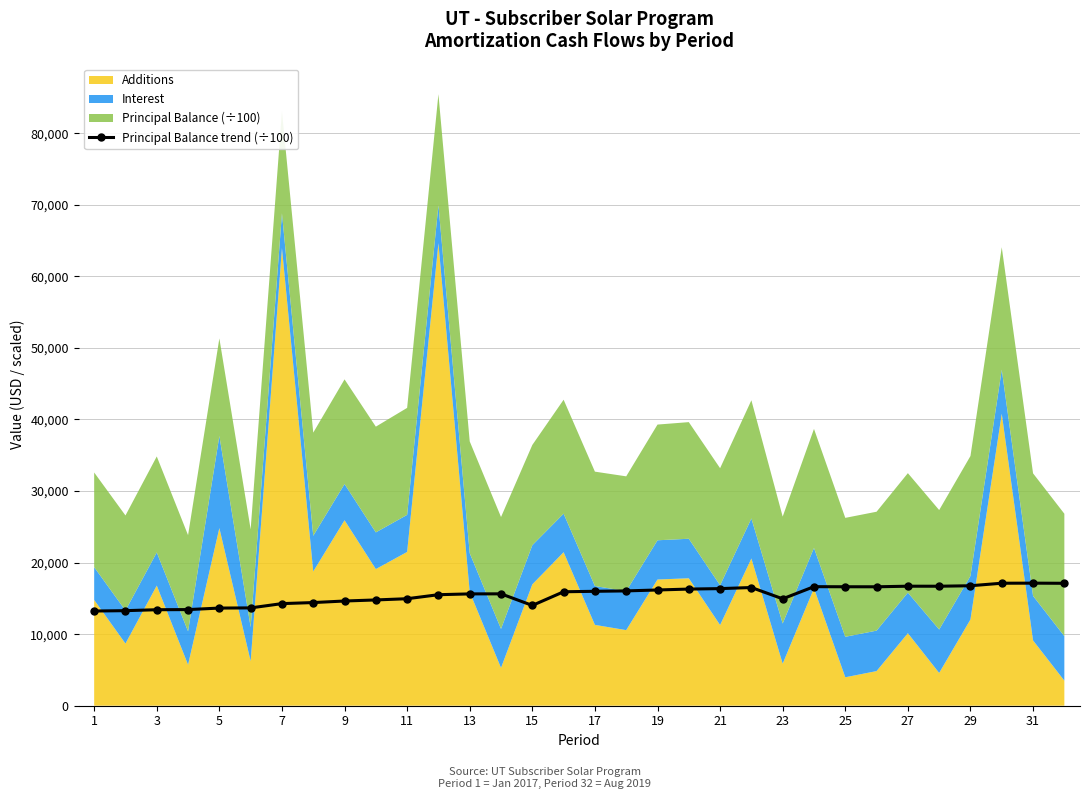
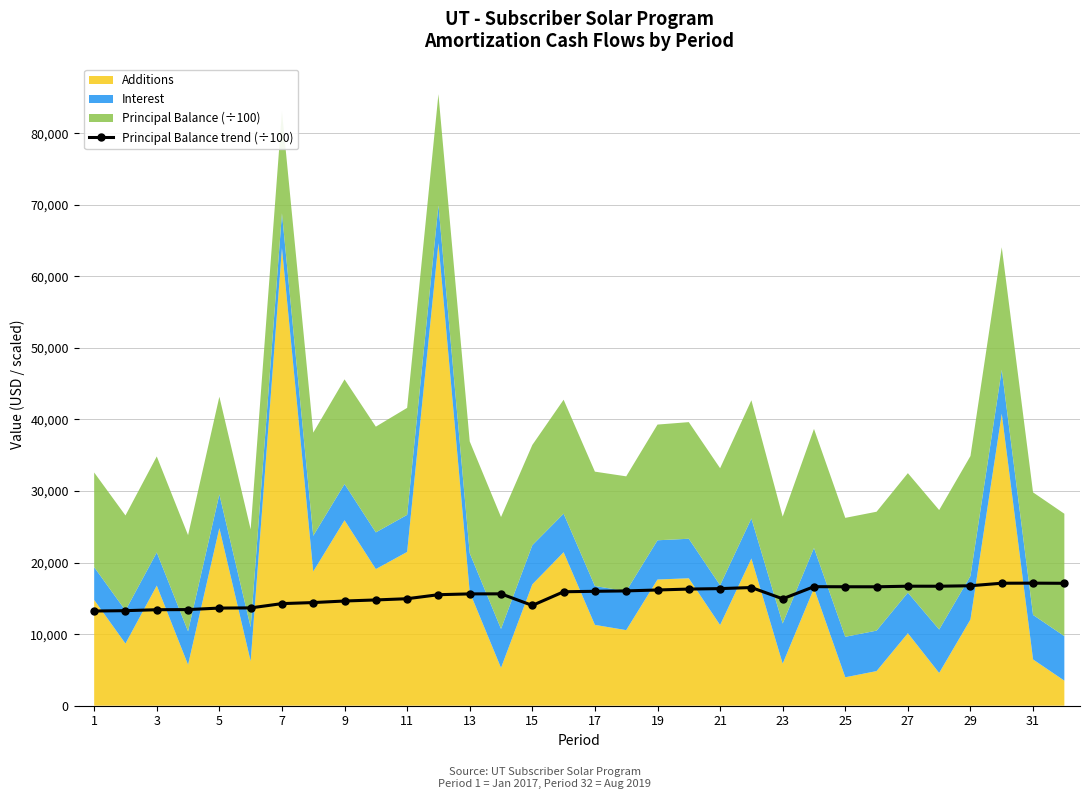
  {
    "Principal Balance trend (÷100)": {
      "1": "13,000",
      "3": "13,000",
      "5": "14,000",
      "7": "14,000",
      "9": "15,000",
      "11": "15,000",
      "15": "14,000",
      "17": "16,000",
      "19": "16,000",
      "21": "16,000",
      "23": "15,000",
      "25": "17,000",
      "27": "17,000",
      "29": "17,000",
      "31": "17,000"
    },
    "Additions": {
      "1": "15,000",
      "3": "17,000",
      "5": "25,000",
      "7": "64,000",
      "9": "26,000",
      "11": "21,000",
      "15": "17,000",
      "17": "11,000",
      "19": "18,000",
      "21": "11,000",
      "23": "6,000",
      "25": "4,000",
      "27": "10,000",
      "29": "12,000",
-     "31": "9,000"
+     "31": "6,000"
    },
    "Interest": {
      "1": "5,000",
      "3": "5,000",
-     "5": "13,000",
+     "5": "5,000",
      "7": "5,000",
      "9": "5,000",
      "11": "5,000",
      "13": "5,000",
      "15": "5,000",
      "17": "5,000",
      "19": "5,000",
      "21": "6,000",
      "23": "6,000",
      "25": "6,000",
      "27": "6,000",
      "29": "6,000",
      "31": "6,000"
    },
    "Principal Balance (÷100)": {
      "1": "13,000",
      "3": "13,000",
      "5": "14,000",
      "9": "15,000",
      "11": "15,000",
      "13": "16,000",
      "15": "14,000",
      "17": "16,000",
      "19": "16,000",
      "21": "16,000",
      "23": "15,000",
      "25": "17,000",
      "27": "17,000",
      "29": "17,000",
      "31": "17,000"
    }
  }
